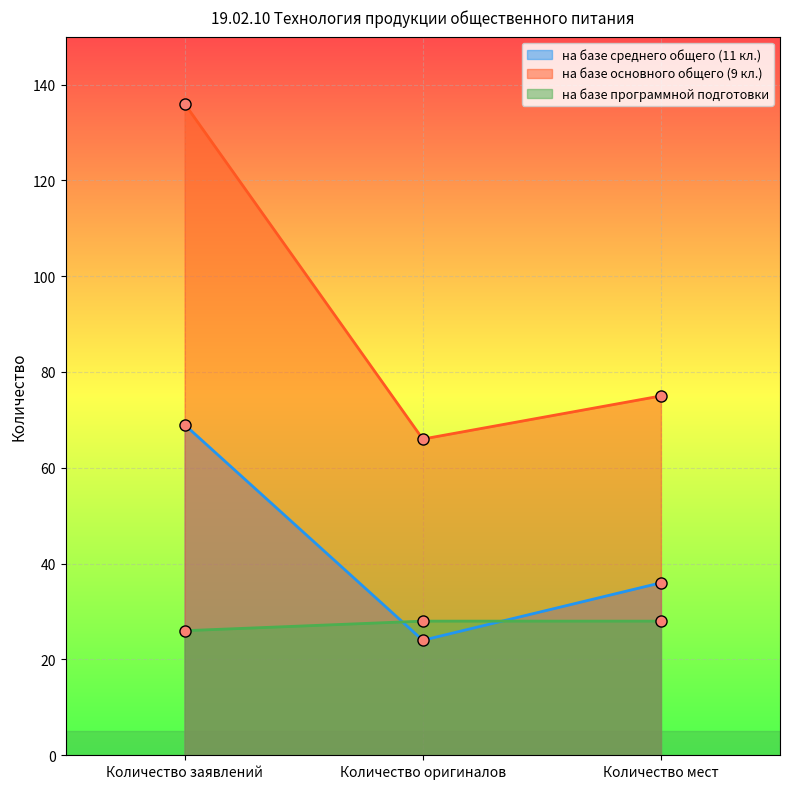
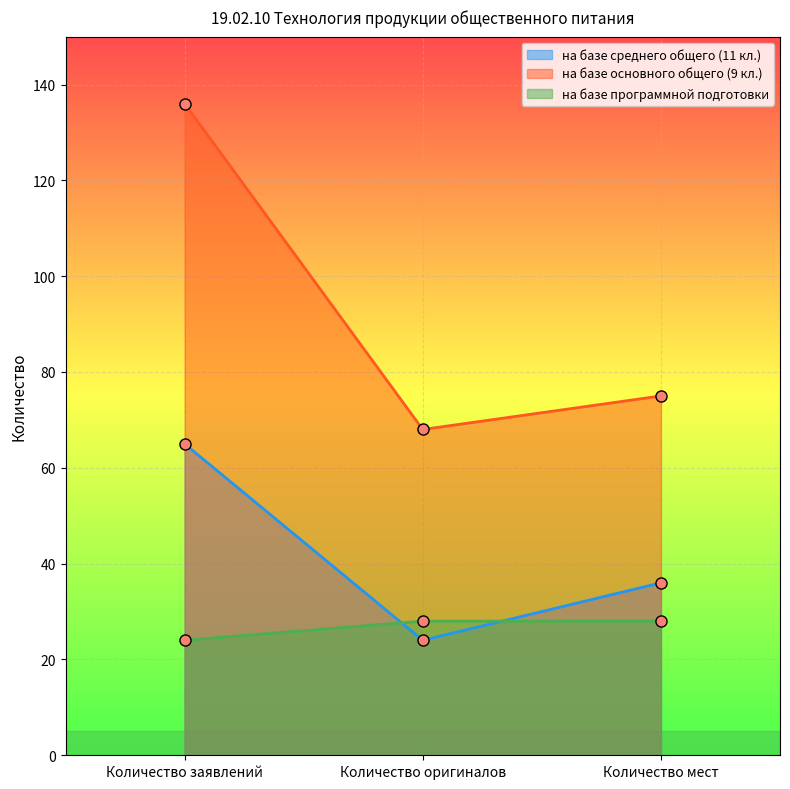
  {
    "на базе среднего общего (11 кл.)": {
-     "Количество заявлений": 69,
+     "Количество заявлений": 65,
      "Количество оригиналов": 24,
      "Количество мест": 36
    },
    "на базе основного общего (9 кл.)": {
      "Количество заявлений": 136,
-     "Количество оригиналов": 66,
+     "Количество оригиналов": 68,
      "Количество мест": 75
    },
    "на базе программной подготовки": {
-     "Количество заявлений": 26,
+     "Количество заявлений": 24,
      "Количество оригиналов": 28,
      "Количество мест": 28
    }
  }
